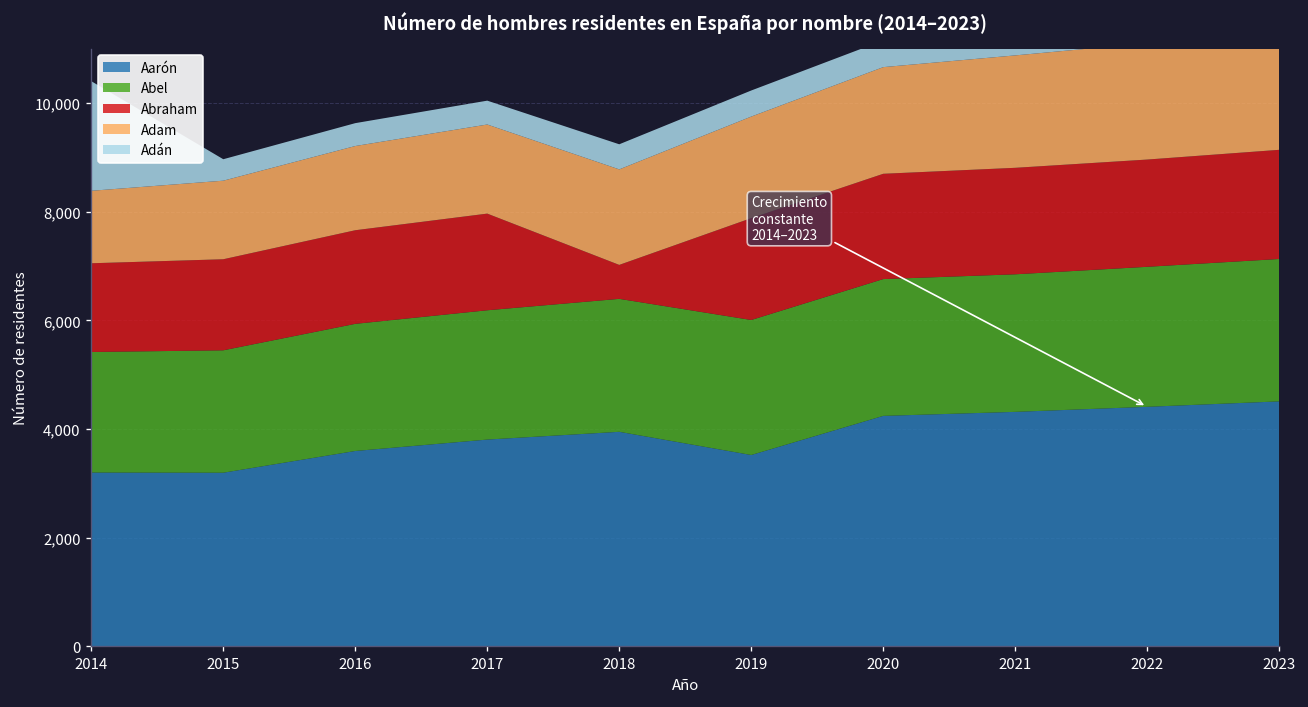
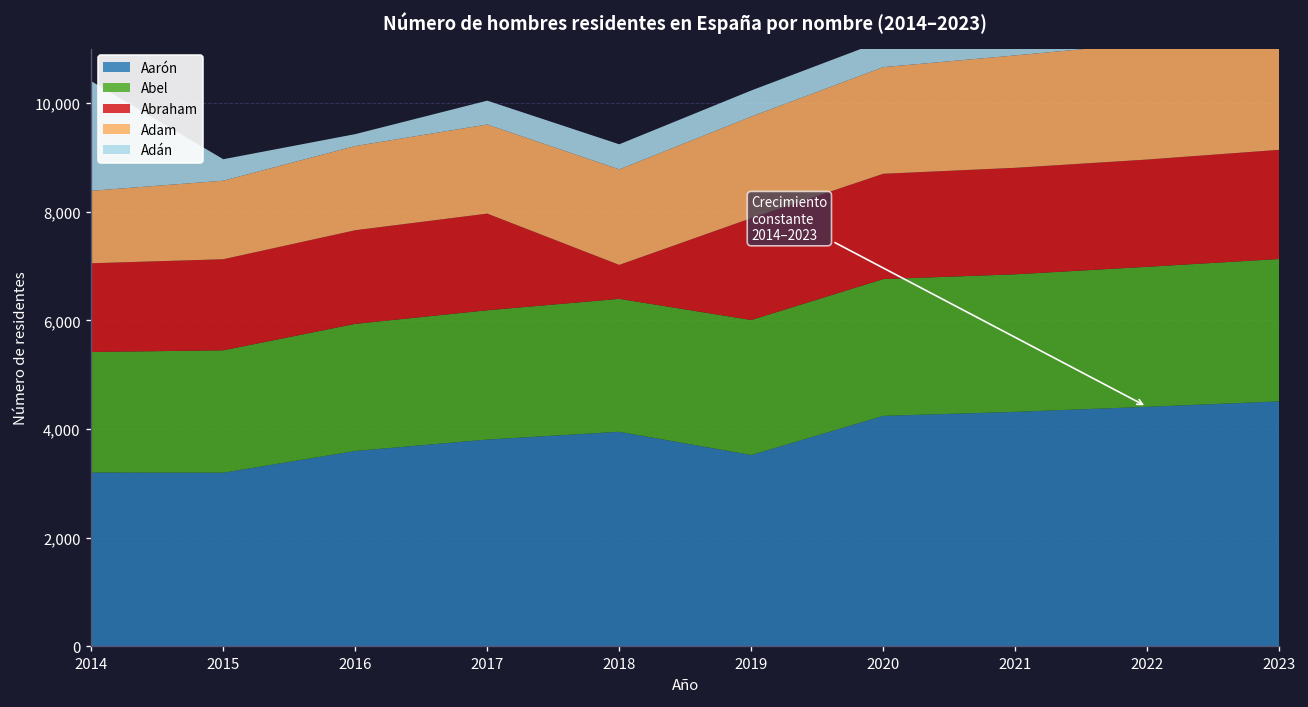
  {
    "Aarón": {
      "2014": "3,200",
      "2015": "3,200",
      "2016": "3,600",
      "2017": "3,800",
      "2018": "3,900",
      "2019": "3,500",
      "2020": "4,200",
      "2021": "4,300",
      "2022": "4,400",
      "2023": "4,500"
    },
    "Abel": {
      "2014": "2,200",
      "2015": "2,300",
      "2016": "2,300",
      "2017": "2,400",
      "2018": "2,400",
      "2022": "2,600",
      "2023": "2,600"
    },
    "Abraham": {
      "2014": "1,600",
      "2015": "1,700",
      "2016": "1,700",
      "2017": "1,800",
      "2018": "600",
      "2020": "1,900",
      "2021": "2,000",
      "2022": "2,000",
      "2023": "2,000"
    },
    "Adam": {
      "2014": "1,300",
      "2015": "1,400",
      "2016": "1,600",
      "2017": "1,600",
      "2018": "1,800",
      "2019": "1,900",
      "2020": "2,000",
      "2021": "2,100"
    },
    "Adán": {
      "2014": "2,000",
      "2015": "400",
-     "2016": "400",
+     "2016": "200",
      "2017": "400",
      "2018": "500",
      "2019": "500"
    }
  }
